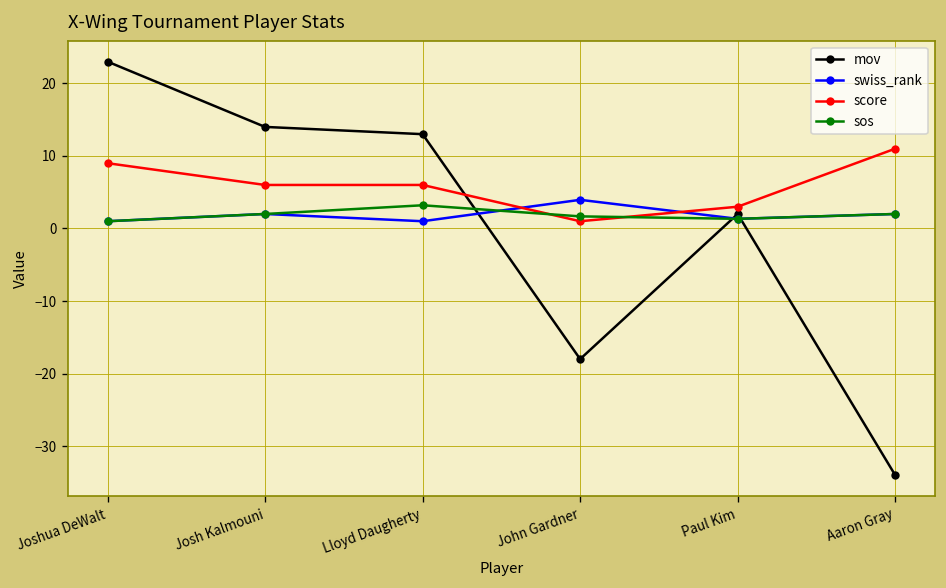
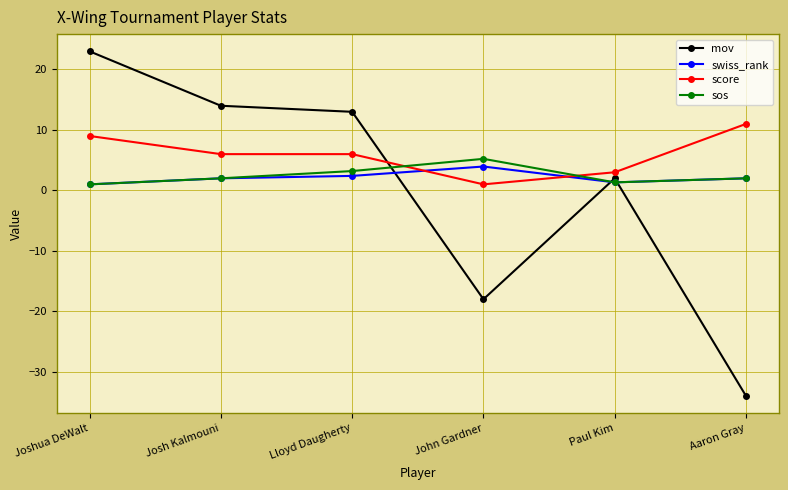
  {
    "mov": {
      "Joshua DeWalt": 23,
      "Josh Kalmouni": 14,
      "Lloyd Daugherty": 13,
      "John Gardner": -18,
      "Paul Kim": 2,
      "Aaron Gray": -34
    },
    "swiss_rank": {
-     "Lloyd Daugherty": 1,
+     "Lloyd Daugherty": 2,
      "John Gardner": 4
    },
    "score": {
      "Joshua DeWalt": 9,
      "Josh Kalmouni": 6,
      "Lloyd Daugherty": 6,
      "John Gardner": 1,
      "Paul Kim": 3,
      "Aaron Gray": 11
    },
    "sos": {
      "Lloyd Daugherty": 3,
-     "John Gardner": 2
+     "John Gardner": 5
    }
  }
